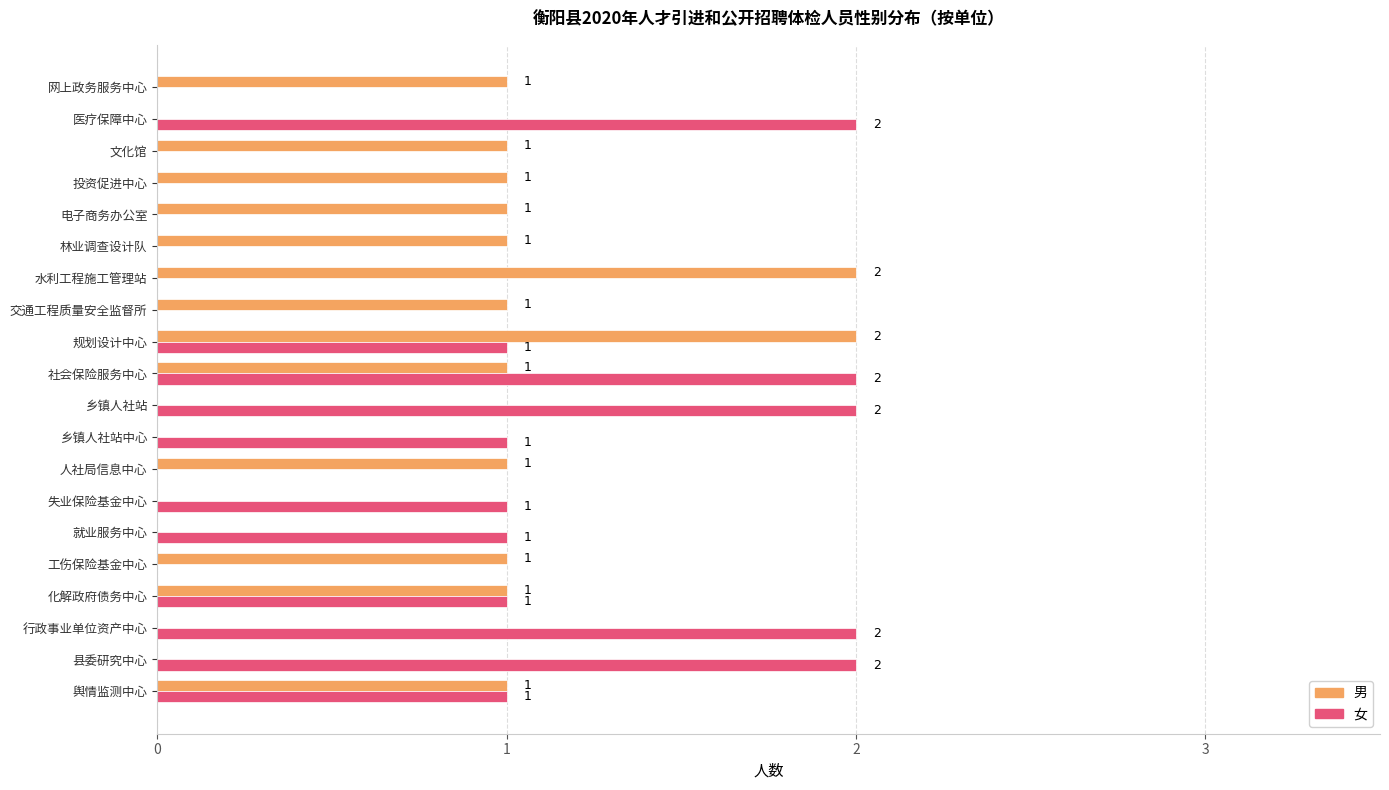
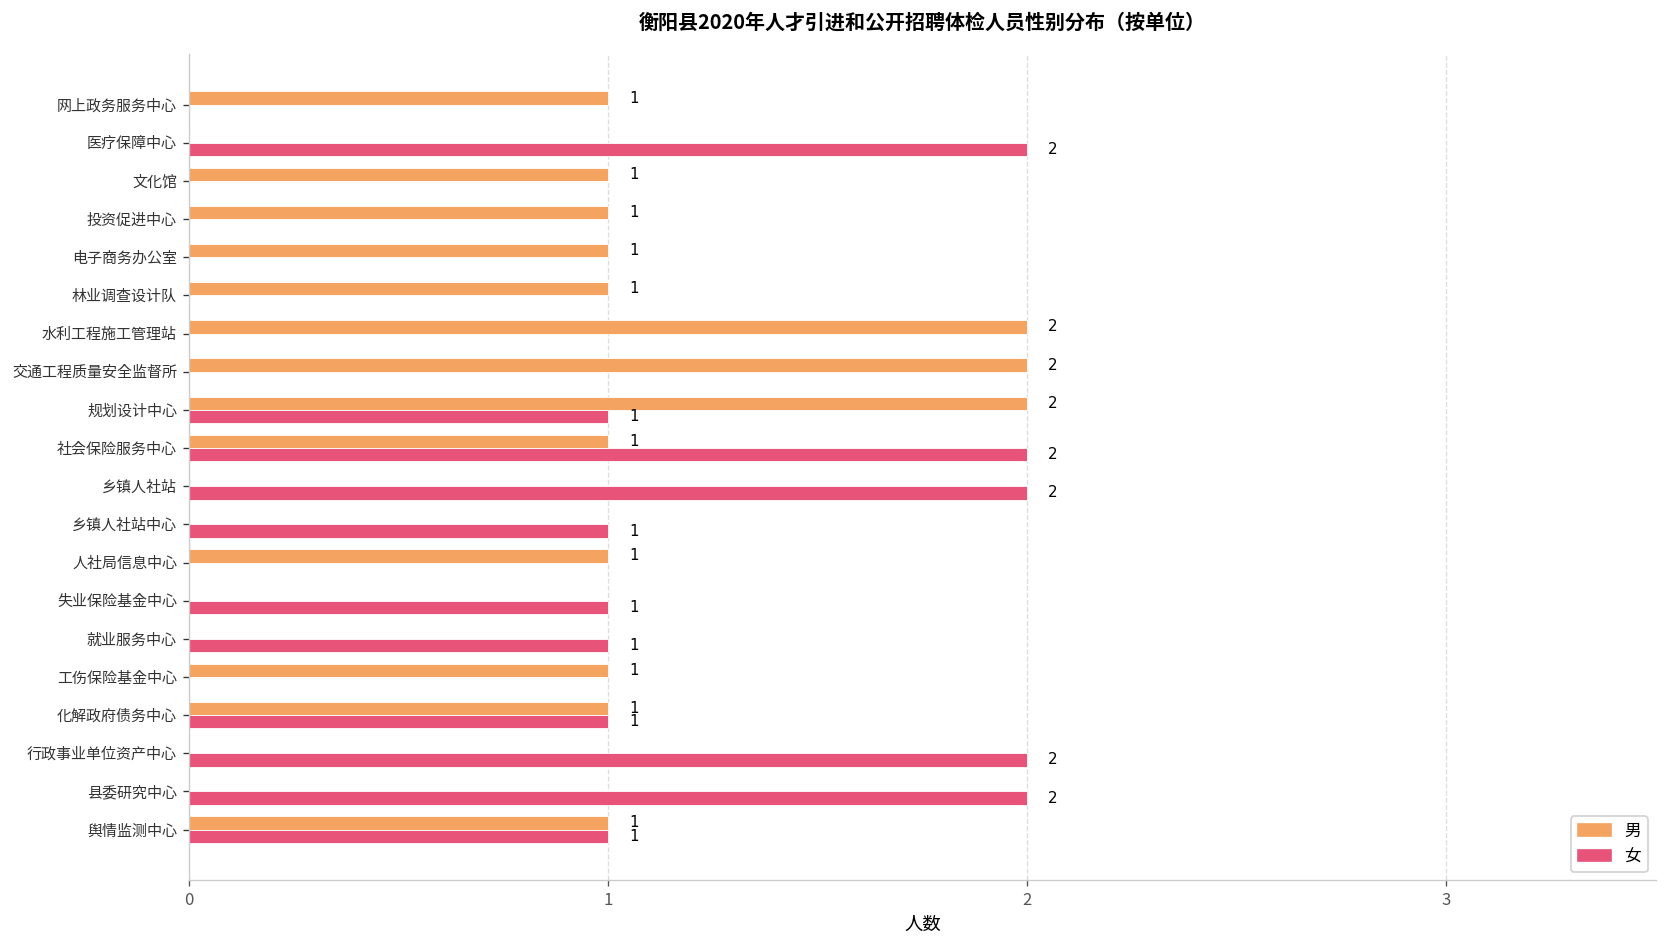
  {
    "男": {
      "网上政务服务中心": 1,
      "文化馆": 1,
      "投资促进中心": 1,
      "电子商务办公室": 1,
      "林业调查设计队": 1,
      "水利工程施工管理站": 2,
-     "交通工程质量安全监督所": 1,
+     "交通工程质量安全监督所": 2,
      "规划设计中心": 2,
      "社会保险服务中心": 1,
      "人社局信息中心": 1,
      "工伤保险基金中心": 1,
      "化解政府债务中心": 1,
      "舆情监测中心": 1
    },
    "女": {
      "医疗保障中心": 2,
      "规划设计中心": 1,
      "社会保险服务中心": 2,
      "乡镇人社站": 2,
      "乡镇人社站中心": 1,
      "失业保险基金中心": 1,
      "就业服务中心": 1,
      "化解政府债务中心": 1,
      "行政事业单位资产中心": 2,
      "县委研究中心": 2,
      "舆情监测中心": 1
    }
  }
